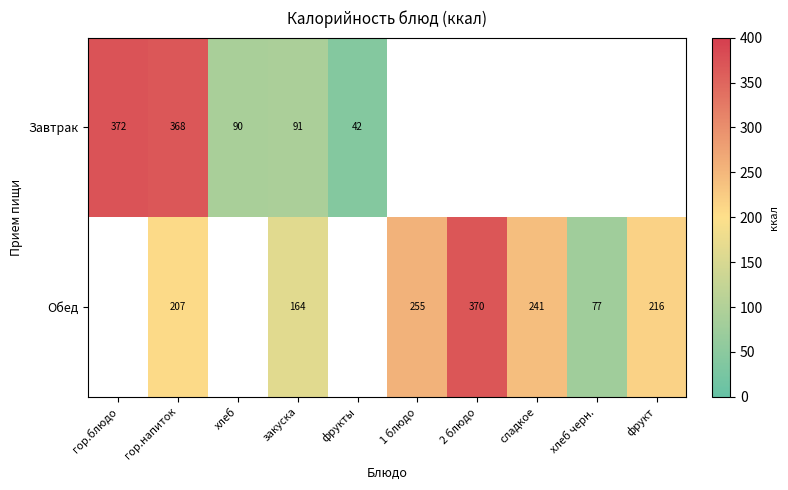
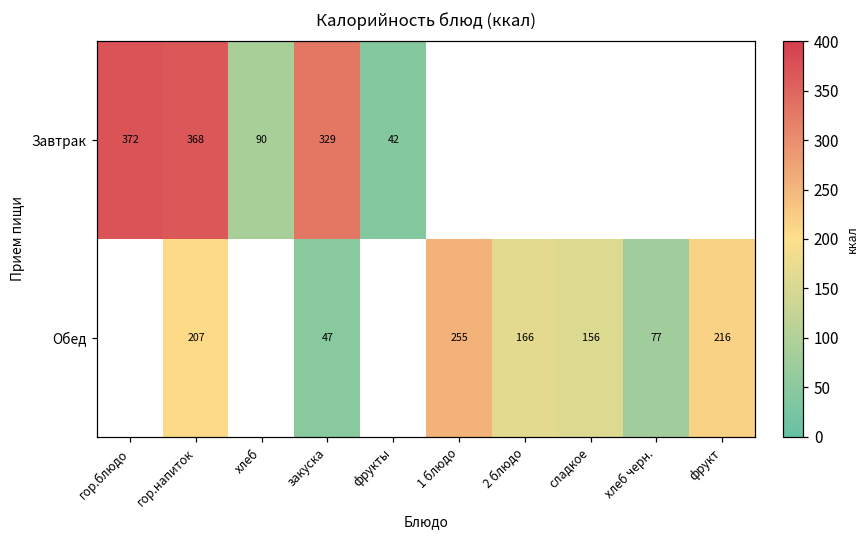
  {
    "Завтрак": {
      "гор.блюдо": 372,
      "гор.напиток": 368,
      "хлеб": 90,
-     "закуска": 91,
+     "закуска": 329,
      "фрукты": 42
    },
    "Обед": {
      "гор.напиток": 207,
-     "закуска": 164,
+     "закуска": 47,
      "1 блюдо": 255,
-     "2 блюдо": 370,
-     "сладкое": 241,
+     "2 блюдо": 166,
+     "сладкое": 156,
      "хлеб черн.": 77,
      "фрукт": 216
    }
  }
